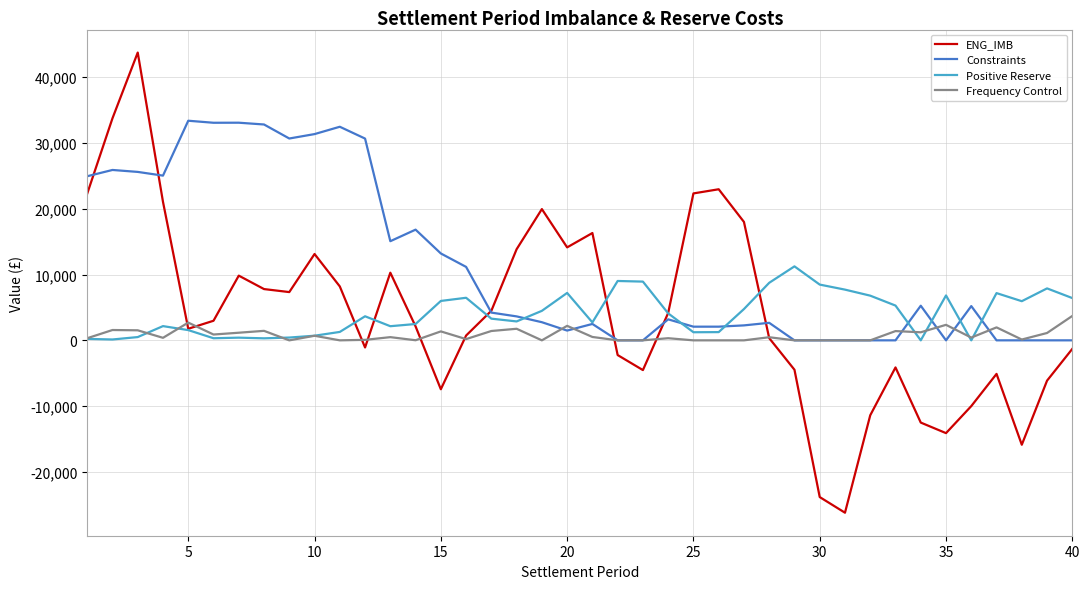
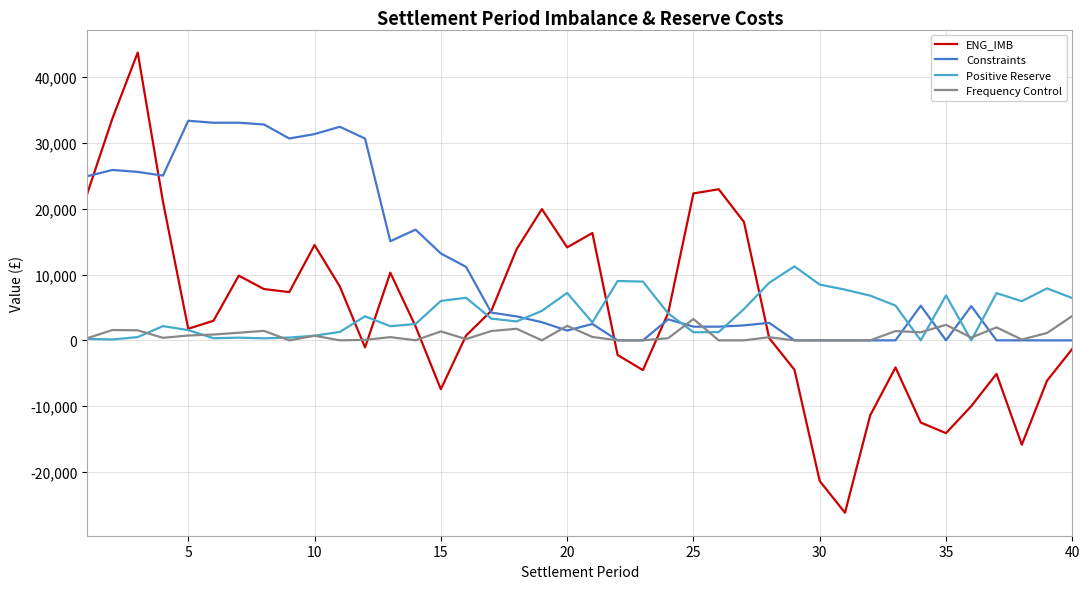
  {
    "ENG_IMB": {
-     "10": "13,000",
+     "10": "14,000",
      "15": "-7,000",
      "20": "14,000",
      "25": "22,000",
-     "30": "-24,000",
+     "30": "-21,000",
      "35": "-14,000",
      "40": "-1,000"
    },
    "Frequency Control": {
-     "5": "3,000",
+     "5": "1,000",
      "15": "1,000",
      "20": "2,000",
-     "25": "0",
+     "25": "3,000",
      "35": "2,000",
      "40": "4,000"
    }
  }
